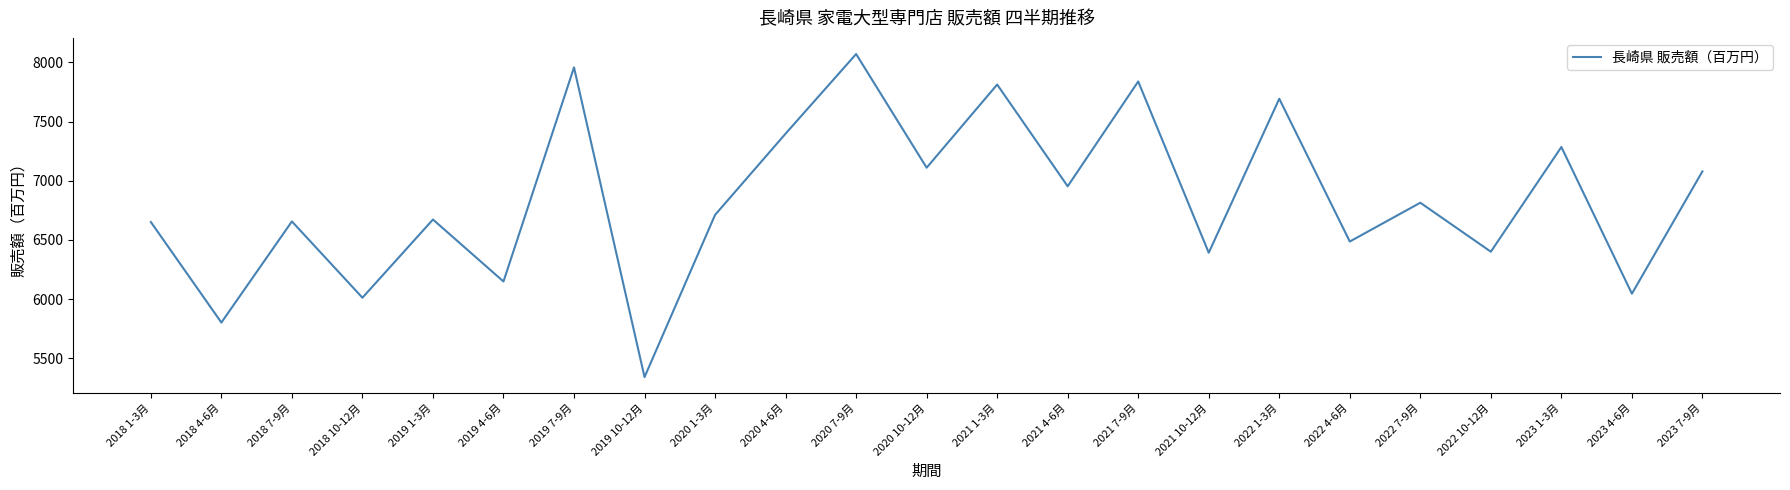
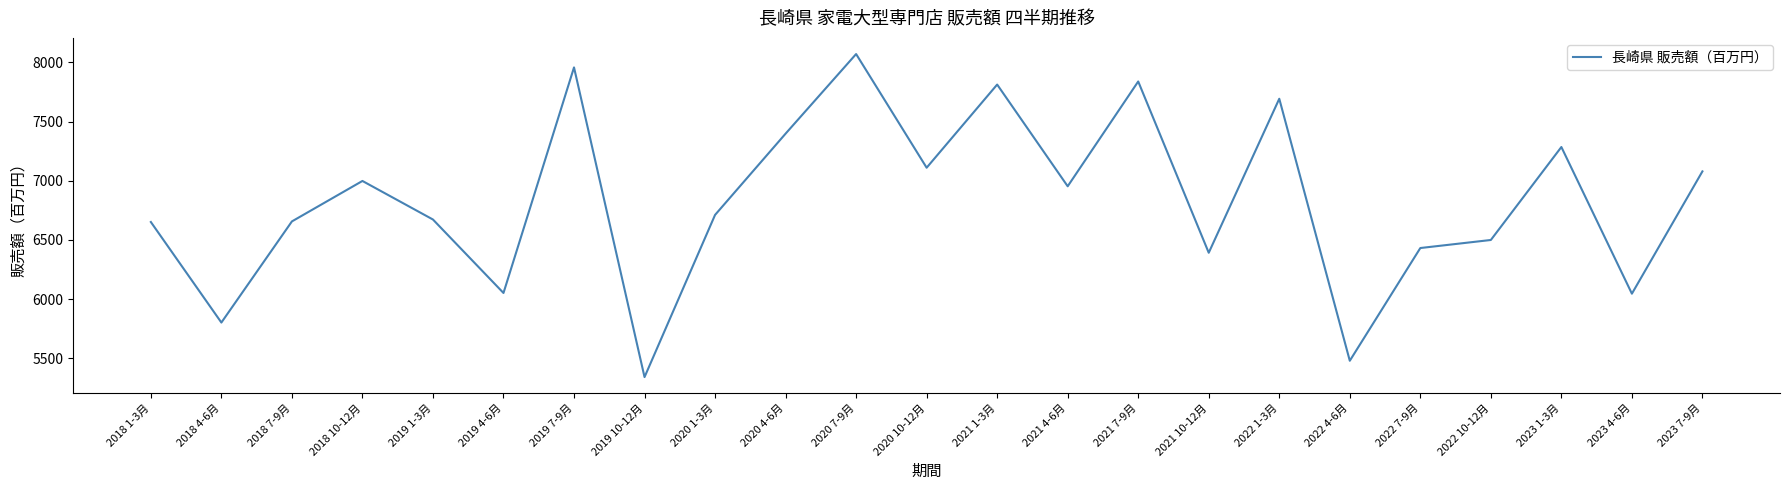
  {
    "2018 1-3月": 6650,
    "2018 4-6月": 5800,
    "2018 7-9月": 6660,
-   "2018 10-12月": 6010,
+   "2018 10-12月": 7000,
    "2019 1-3月": 6670,
-   "2019 4-6月": 6150,
+   "2019 4-6月": 6050,
    "2019 7-9月": 7960,
    "2019 10-12月": 5340,
    "2020 1-3月": 6710,
    "2020 4-6月": 7400,
    "2020 7-9月": 8070,
    "2020 10-12月": 7110,
    "2021 1-3月": 7810,
    "2021 4-6月": 6950,
    "2021 7-9月": 7840,
    "2021 10-12月": 6390,
    "2022 1-3月": 7690,
-   "2022 4-6月": 6490,
-   "2022 7-9月": 6810,
-   "2022 10-12月": 6400,
+   "2022 4-6月": 5480,
+   "2022 7-9月": 6430,
+   "2022 10-12月": 6500,
    "2023 1-3月": 7290,
    "2023 4-6月": 6050,
    "2023 7-9月": 7080
  }
